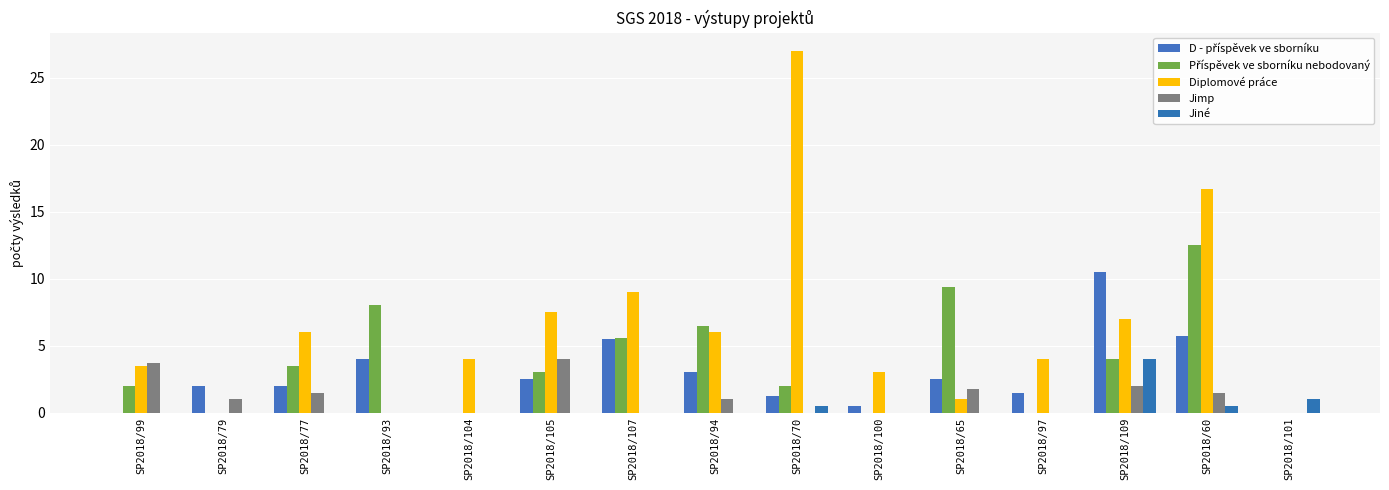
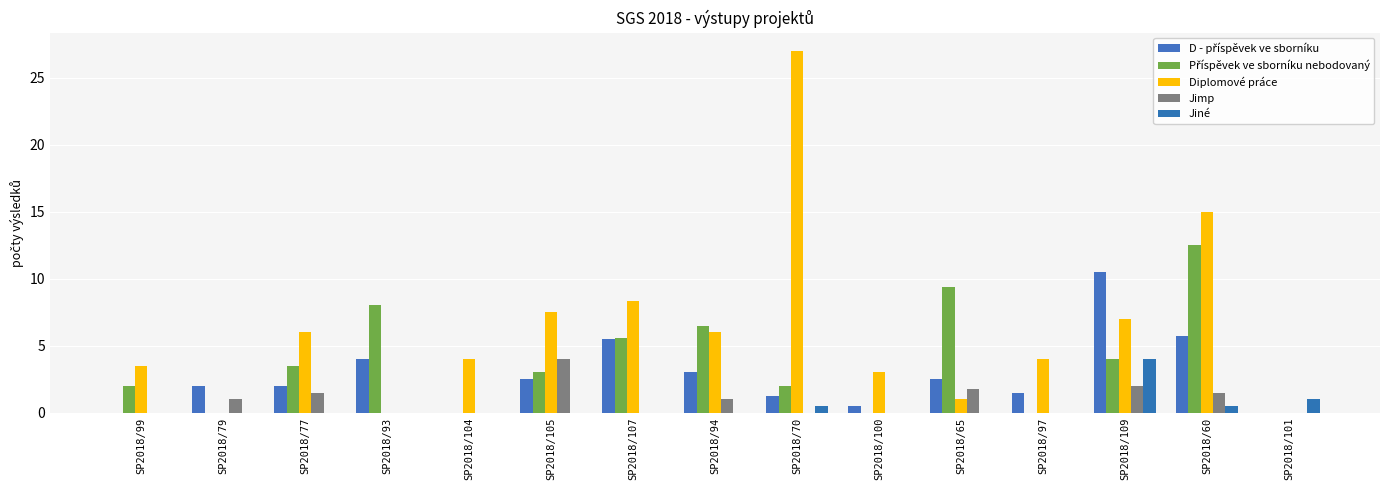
  {
    "Příspěvek ve sborníku nebodovaný": {
      "SP2018/99": 2.0,
      "SP2018/79": 0.0,
      "SP2018/77": 3.5,
      "SP2018/93": 8.0,
      "SP2018/104": 0.0,
      "SP2018/105": 3.0,
      "SP2018/107": 5.6,
      "SP2018/94": 6.5,
      "SP2018/70": 2.0,
      "SP2018/100": 0.0,
      "SP2018/65": 9.4,
      "SP2018/97": 0.0,
      "SP2018/109": 4.0,
      "SP2018/60": 12.5,
      "SP2018/101": 0.0
    },
    "Diplomové práce": {
      "SP2018/99": 3.5,
      "SP2018/79": 0.0,
      "SP2018/77": 6.0,
      "SP2018/93": 0.0,
      "SP2018/104": 4.0,
      "SP2018/105": 7.5,
-     "SP2018/107": 9.0,
+     "SP2018/107": 8.3,
      "SP2018/94": 6.0,
      "SP2018/70": 27.0,
      "SP2018/100": 3.0,
      "SP2018/65": 1.0,
      "SP2018/97": 4.0,
      "SP2018/109": 7.0,
-     "SP2018/60": 16.7,
+     "SP2018/60": 15.0,
      "SP2018/101": 0.0
    },
    "Jimp": {
-     "SP2018/99": 3.7,
+     "SP2018/99": 0.0,
      "SP2018/79": 1.0,
      "SP2018/77": 1.5,
      "SP2018/93": 0.0,
      "SP2018/104": 0.0,
      "SP2018/105": 4.0,
      "SP2018/107": 0.0,
      "SP2018/94": 1.0,
      "SP2018/70": 0.0,
      "SP2018/100": 0.0,
      "SP2018/65": 1.8,
      "SP2018/97": 0.0,
      "SP2018/109": 2.0,
      "SP2018/60": 1.5,
      "SP2018/101": 0.0
    }
  }
